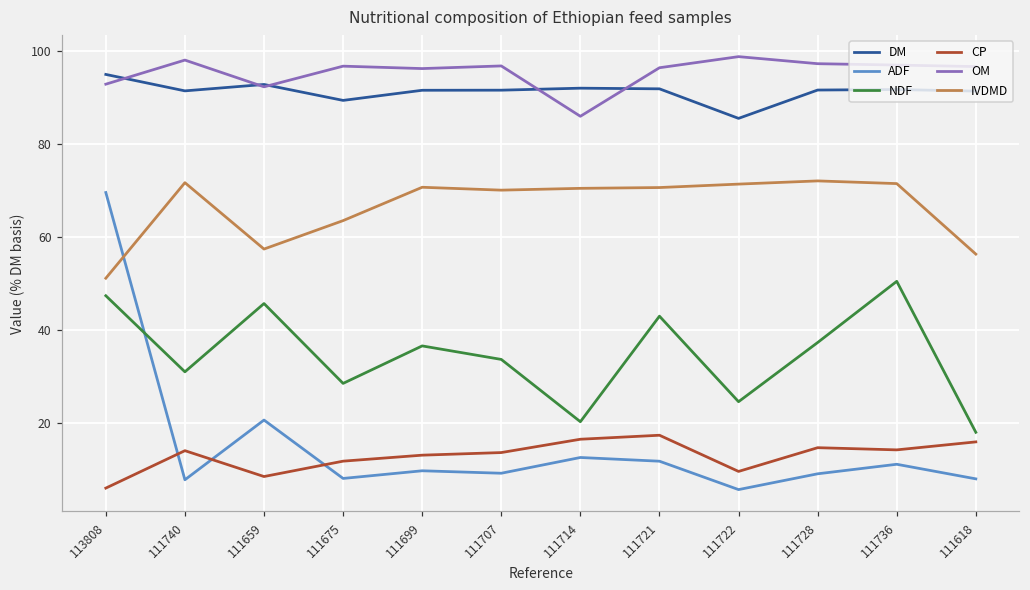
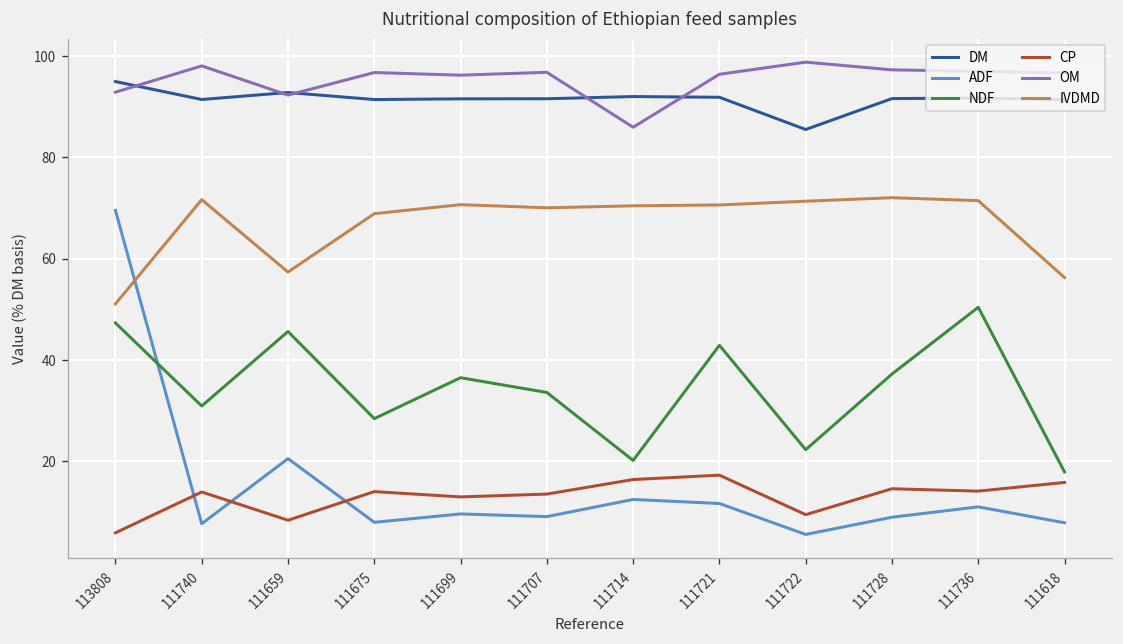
  {
    "DM": {
      "113808": 95,
      "111740": 91,
-     "111675": 89,
+     "111675": 91,
      "111699": 92,
      "111707": 92,
      "111714": 92,
      "111721": 92,
      "111722": 86,
      "111728": 92
    },
    "ADF": {
      "113808": 70,
      "111740": 8,
      "111659": 21,
      "111675": 8,
      "111699": 10,
      "111707": 9,
      "111714": 13,
      "111721": 12,
      "111722": 6,
      "111728": 9,
      "111736": 11,
      "111618": 8
    },
    "NDF": {
      "113808": 47,
      "111740": 31,
      "111659": 46,
      "111675": 28,
      "111699": 37,
      "111707": 34,
      "111714": 20,
      "111721": 43,
-     "111722": 25,
+     "111722": 22,
      "111728": 37,
      "111736": 50,
      "111618": 18
    },
    "CP": {
      "113808": 6,
      "111740": 14,
      "111659": 8,
-     "111675": 12,
+     "111675": 14,
      "111699": 13,
      "111707": 14,
      "111714": 16,
      "111721": 17,
      "111722": 10,
      "111728": 15,
      "111736": 14,
      "111618": 16
    },
    "OM": {
      "113808": 93,
      "111740": 98,
      "111675": 97,
      "111699": 96,
      "111707": 97,
      "111714": 86,
      "111721": 96,
      "111722": 99,
      "111728": 97
    },
    "IVDMD": {
      "113808": 51,
      "111740": 72,
      "111659": 57,
-     "111675": 64,
+     "111675": 69,
      "111699": 71,
      "111707": 70,
      "111714": 70,
      "111721": 71,
      "111722": 71,
      "111728": 72,
      "111736": 71,
      "111618": 56
    }
  }
